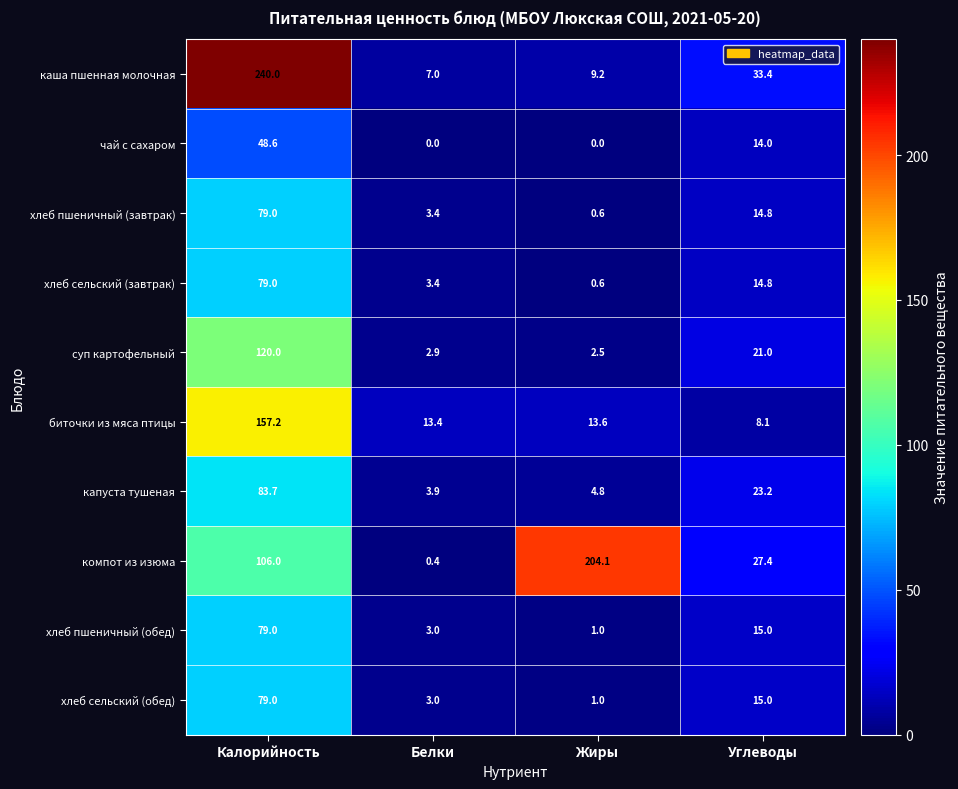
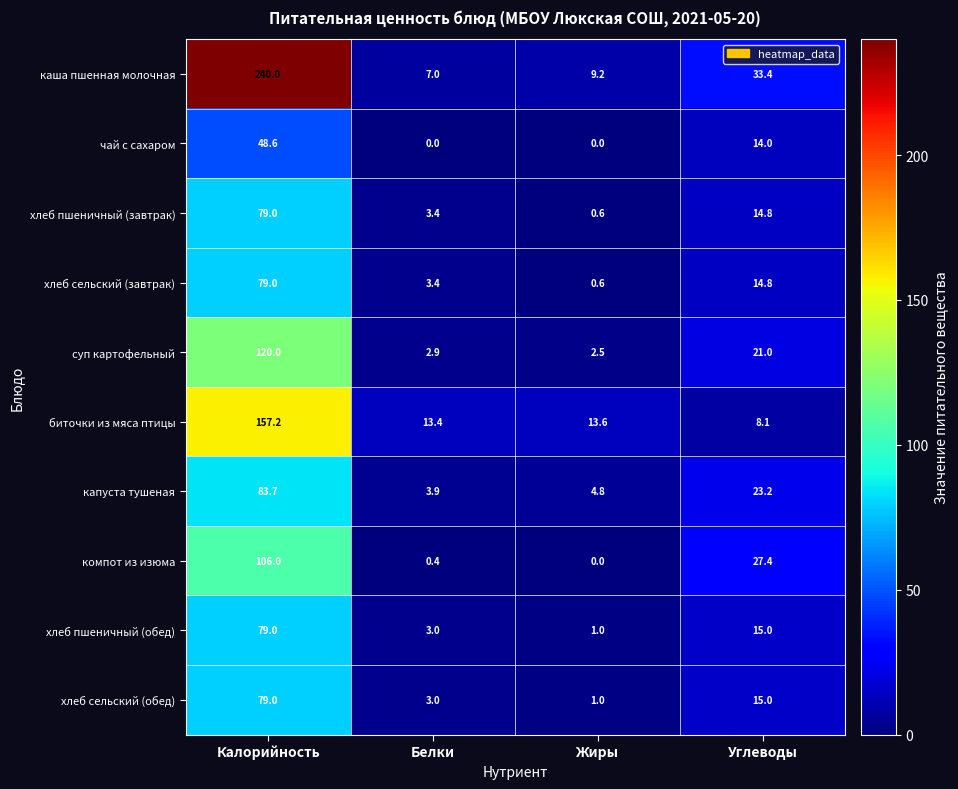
  {
    "каша пшенная молочная": {
      "Калорийность": 240.0,
      "Белки": 7.0,
      "Жиры": 9.2,
      "Углеводы": 33.4
    },
    "чай с сахаром": {
      "Калорийность": 48.6,
      "Белки": 0.0,
      "Жиры": 0.0,
      "Углеводы": 14.0
    },
    "хлеб пшеничный (завтрак)": {
      "Калорийность": 79.0,
      "Белки": 3.4,
      "Жиры": 0.6,
      "Углеводы": 14.8
    },
    "хлеб сельский (завтрак)": {
      "Калорийность": 79.0,
      "Белки": 3.4,
      "Жиры": 0.6,
      "Углеводы": 14.8
    },
    "суп картофельный": {
      "Калорийность": 120.0,
      "Белки": 2.9,
      "Жиры": 2.5,
      "Углеводы": 21.0
    },
    "биточки из мяса птицы": {
      "Калорийность": 157.2,
      "Белки": 13.4,
      "Жиры": 13.6,
      "Углеводы": 8.1
    },
    "капуста тушеная": {
      "Калорийность": 83.7,
      "Белки": 3.9,
      "Жиры": 4.8,
      "Углеводы": 23.2
    },
    "компот из изюма": {
      "Калорийность": 106.0,
      "Белки": 0.4,
-     "Жиры": 204.1,
+     "Жиры": 0.0,
      "Углеводы": 27.4
    },
    "хлеб пшеничный (обед)": {
      "Калорийность": 79.0,
      "Белки": 3.0,
      "Жиры": 1.0,
      "Углеводы": 15.0
    },
    "хлеб сельский (обед)": {
      "Калорийность": 79.0,
      "Белки": 3.0,
      "Жиры": 1.0,
      "Углеводы": 15.0
    }
  }
